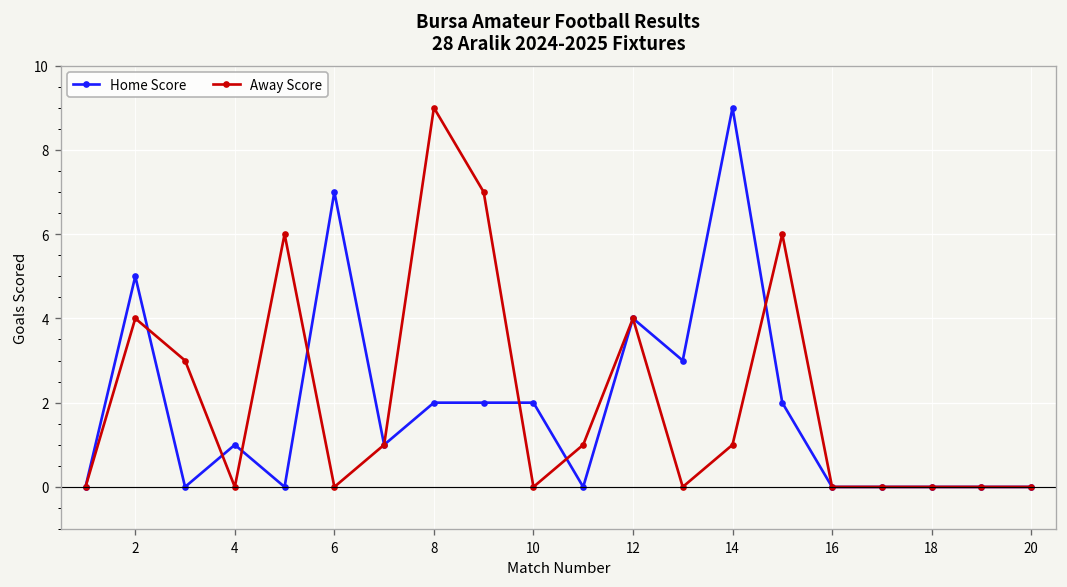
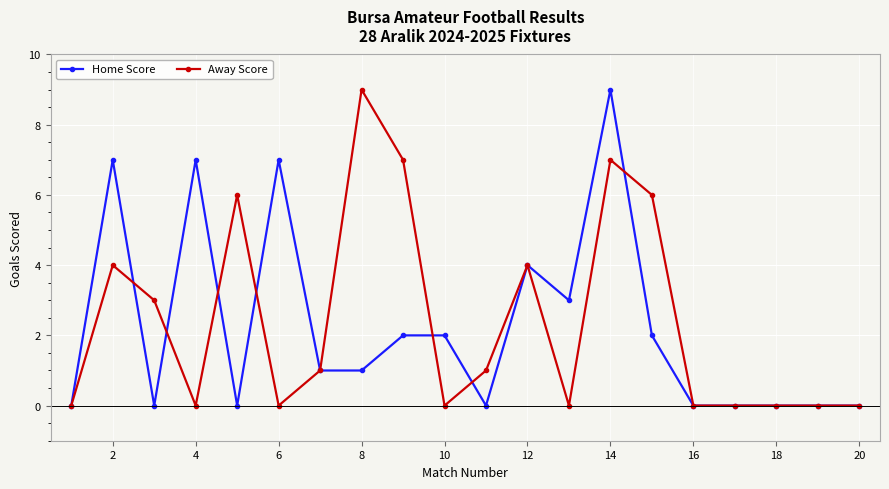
  {
    "Home Score": {
-     "2": 5,
-     "4": 1,
+     "2": 7,
+     "4": 7,
      "6": 7,
-     "8": 2,
+     "8": 1,
      "10": 2,
      "14": 9
    },
    "Away Score": {
      "2": 4,
      "4": 0,
      "6": 0,
      "8": 9,
      "10": 0,
-     "14": 1
+     "14": 7
    }
  }
